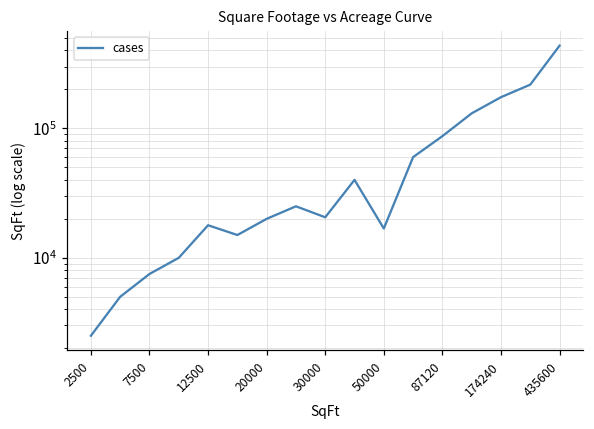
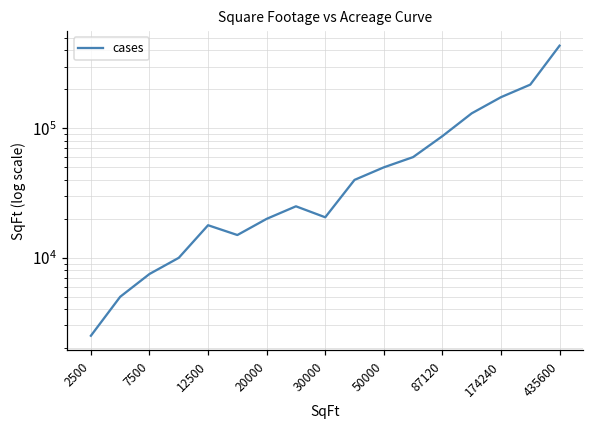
  {
    "2500": 2500,
    "7500": 8000,
    "12500": 18000,
    "20000": 20000,
    "30000": 21000,
-   "50000": 17000,
+   "50000": 50000,
    "87120": 90000,
    "174240": 170000,
    "435600": 440000
  }
